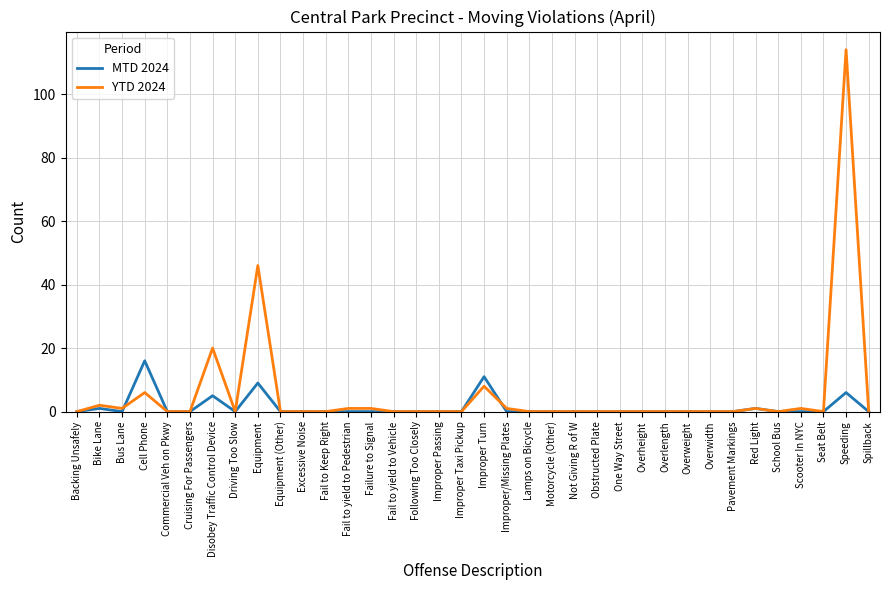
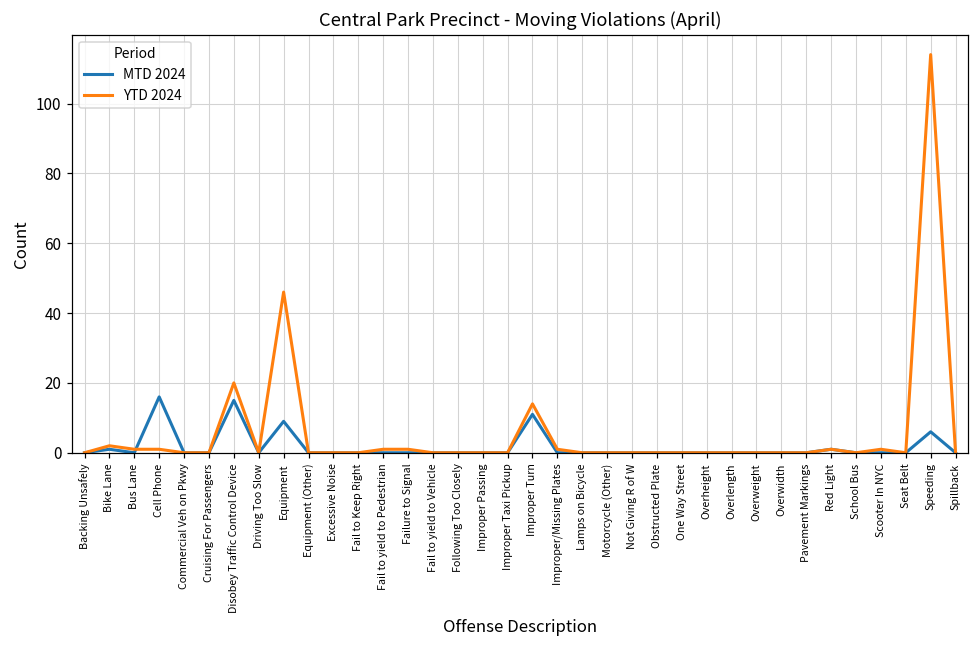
  {
    "MTD 2024": {
      "Bike Lane": 1,
      "Bus Lane": 0,
      "Cell Phone": 16,
-     "Disobey Traffic Control Device": 5,
+     "Disobey Traffic Control Device": 15,
      "Equipment": 9,
      "Fail to yield to Pedestrian": 0,
      "Failure to Signal": 0,
      "Improper Turn": 11,
      "Improper/Missing Plates": 0,
      "Scooter In NYC": 0,
      "Speeding": 6
    },
    "YTD 2024": {
      "Bike Lane": 2,
      "Bus Lane": 1,
-     "Cell Phone": 6,
+     "Cell Phone": 1,
      "Disobey Traffic Control Device": 20,
      "Equipment": 46,
      "Fail to yield to Pedestrian": 1,
      "Failure to Signal": 1,
-     "Improper Turn": 8,
+     "Improper Turn": 14,
      "Improper/Missing Plates": 1,
      "Scooter In NYC": 1,
      "Speeding": 114
    }
  }
